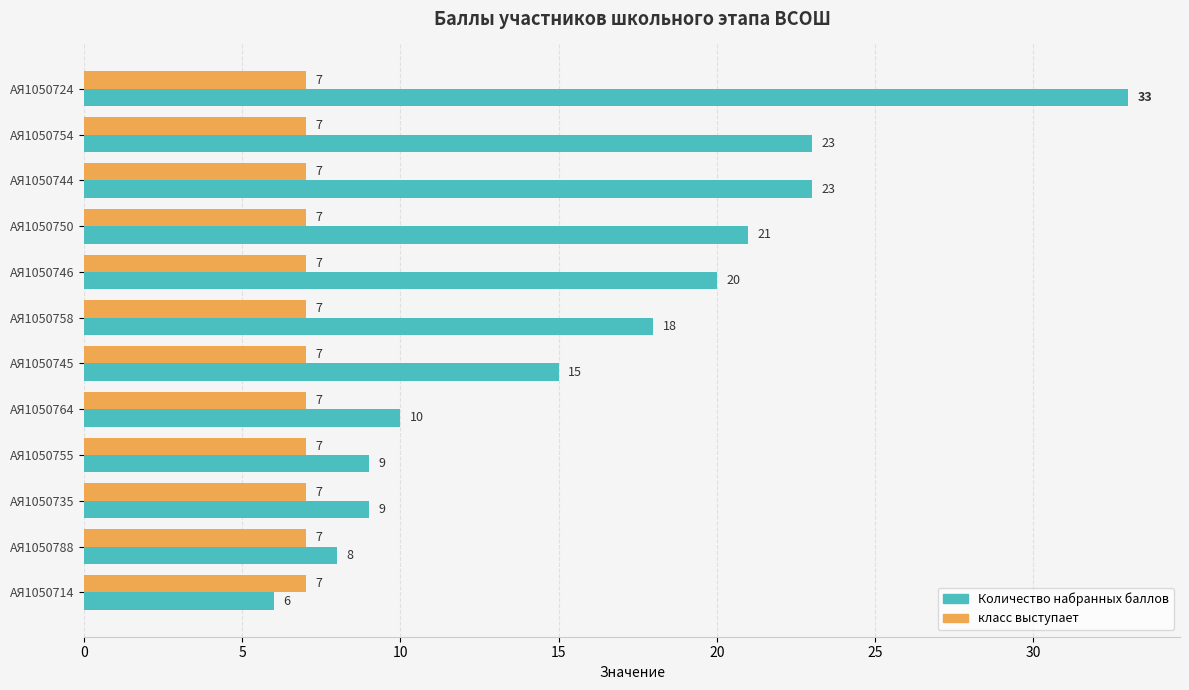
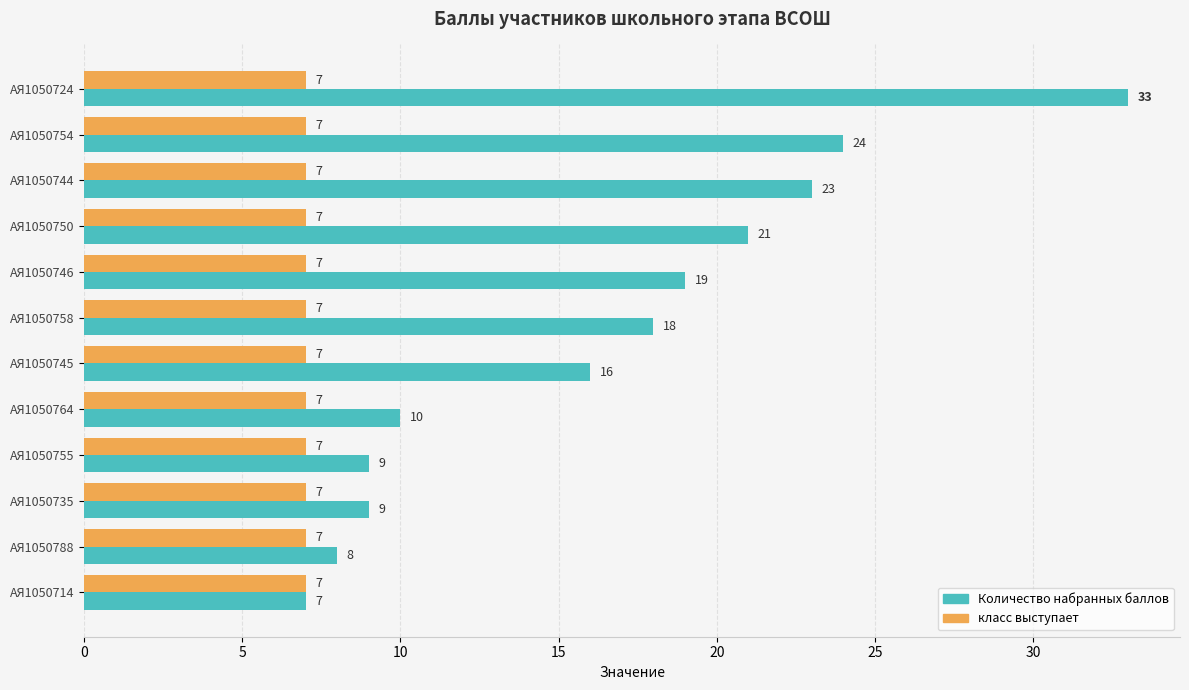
  {
    "Количество набранных баллов": {
      "АЯ1050724": 33,
-     "АЯ1050754": 23,
+     "АЯ1050754": 24,
      "АЯ1050744": 23,
      "АЯ1050750": 21,
-     "АЯ1050746": 20,
+     "АЯ1050746": 19,
      "АЯ1050758": 18,
-     "АЯ1050745": 15,
+     "АЯ1050745": 16,
      "АЯ1050764": 10,
      "АЯ1050755": 9,
      "АЯ1050735": 9,
      "АЯ1050788": 8,
-     "АЯ1050714": 6
+     "АЯ1050714": 7
    },
    "класс выступает": {
      "АЯ1050724": 7,
      "АЯ1050754": 7,
      "АЯ1050744": 7,
      "АЯ1050750": 7,
      "АЯ1050746": 7,
      "АЯ1050758": 7,
      "АЯ1050745": 7,
      "АЯ1050764": 7,
      "АЯ1050755": 7,
      "АЯ1050735": 7,
      "АЯ1050788": 7,
      "АЯ1050714": 7
    }
  }
